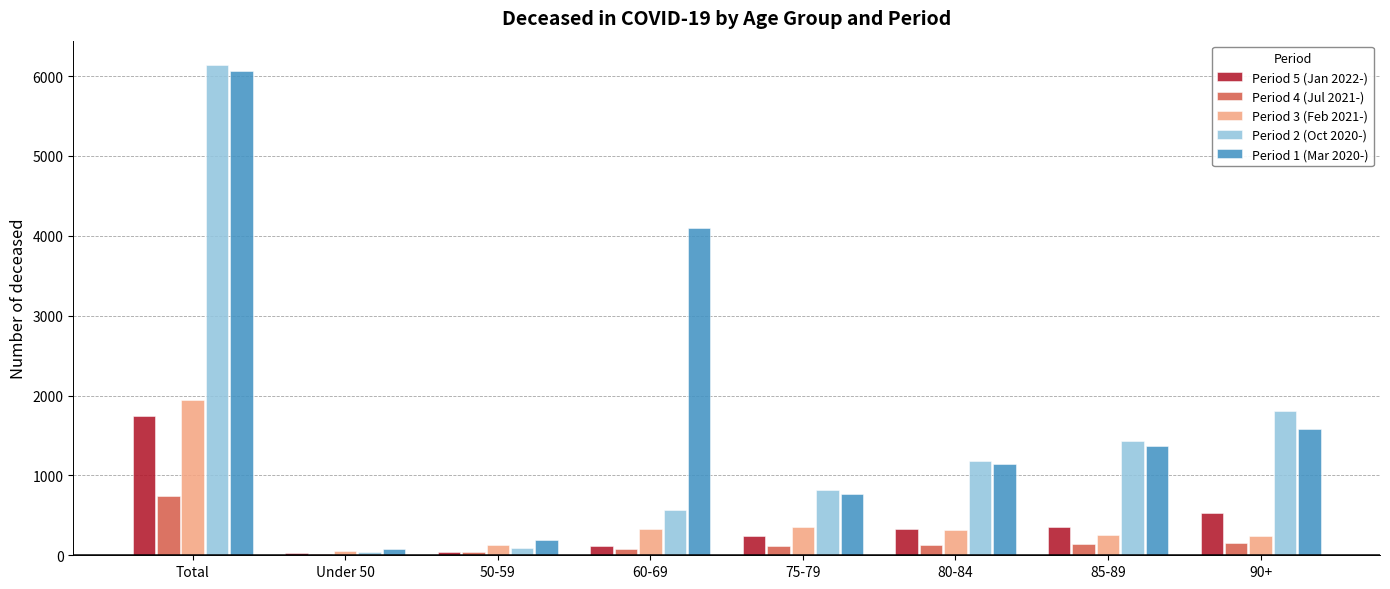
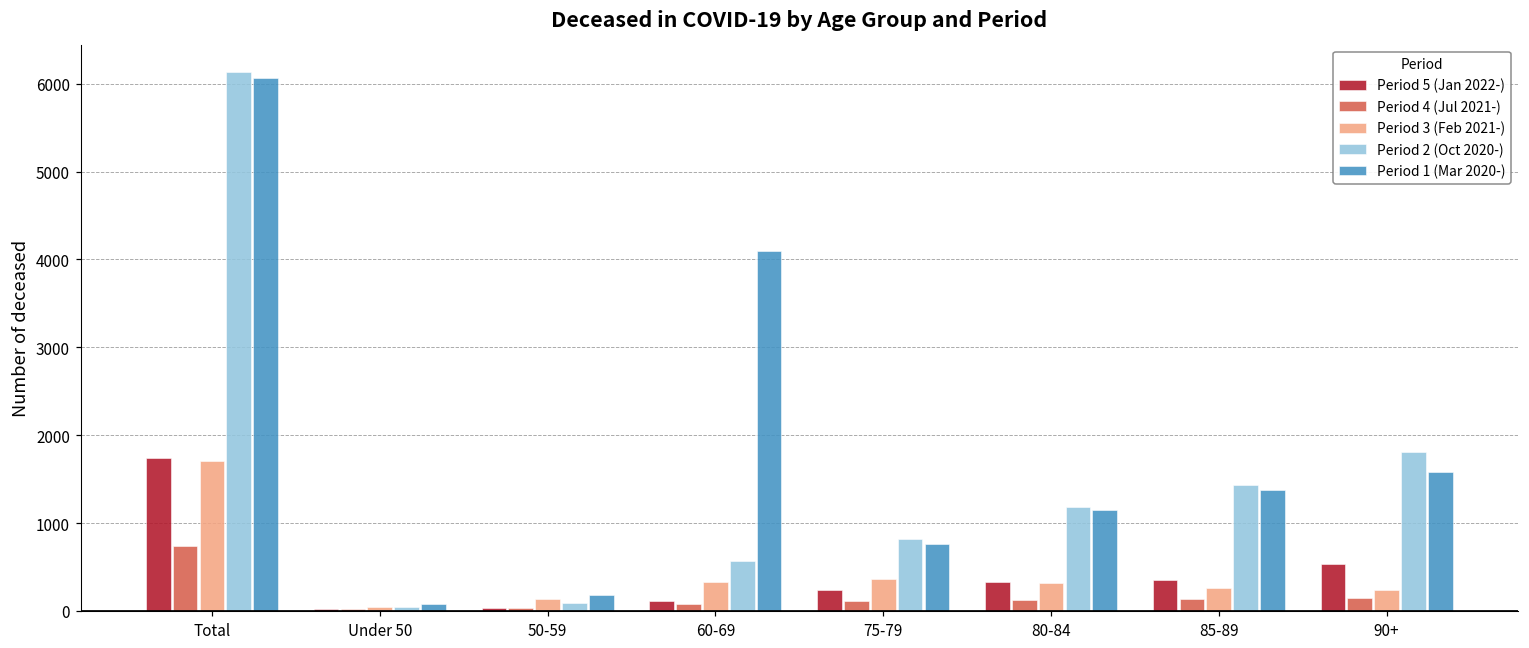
  {
    "Period 5 (Jan 2022-)": {
      "Total": 1700,
      "50-59": 0,
      "60-69": 100,
      "75-79": 200,
      "80-84": 300,
      "85-89": 400,
      "90+": 500
    },
    "Period 4 (Jul 2021-)": {
      "Total": 700,
      "50-59": 0,
      "60-69": 100,
      "75-79": 100,
      "80-84": 100,
      "85-89": 100,
      "90+": 100
    },
    "Period 3 (Feb 2021-)": {
-     "Total": 2000,
+     "Total": 1700,
      "Under 50": 0,
      "50-59": 100,
      "60-69": 300,
      "75-79": 400,
      "80-84": 300,
      "85-89": 300,
      "90+": 200
    },
    "Period 2 (Oct 2020-)": {
      "Total": 6100,
      "Under 50": 0,
      "50-59": 100,
      "60-69": 600,
      "75-79": 800,
      "80-84": 1200,
      "85-89": 1400,
      "90+": 1800
    },
    "Period 1 (Mar 2020-)": {
      "Total": 6100,
      "Under 50": 100,
      "50-59": 200,
      "60-69": 4100,
      "75-79": 800,
      "80-84": 1100,
      "85-89": 1400,
      "90+": 1600
    }
  }
